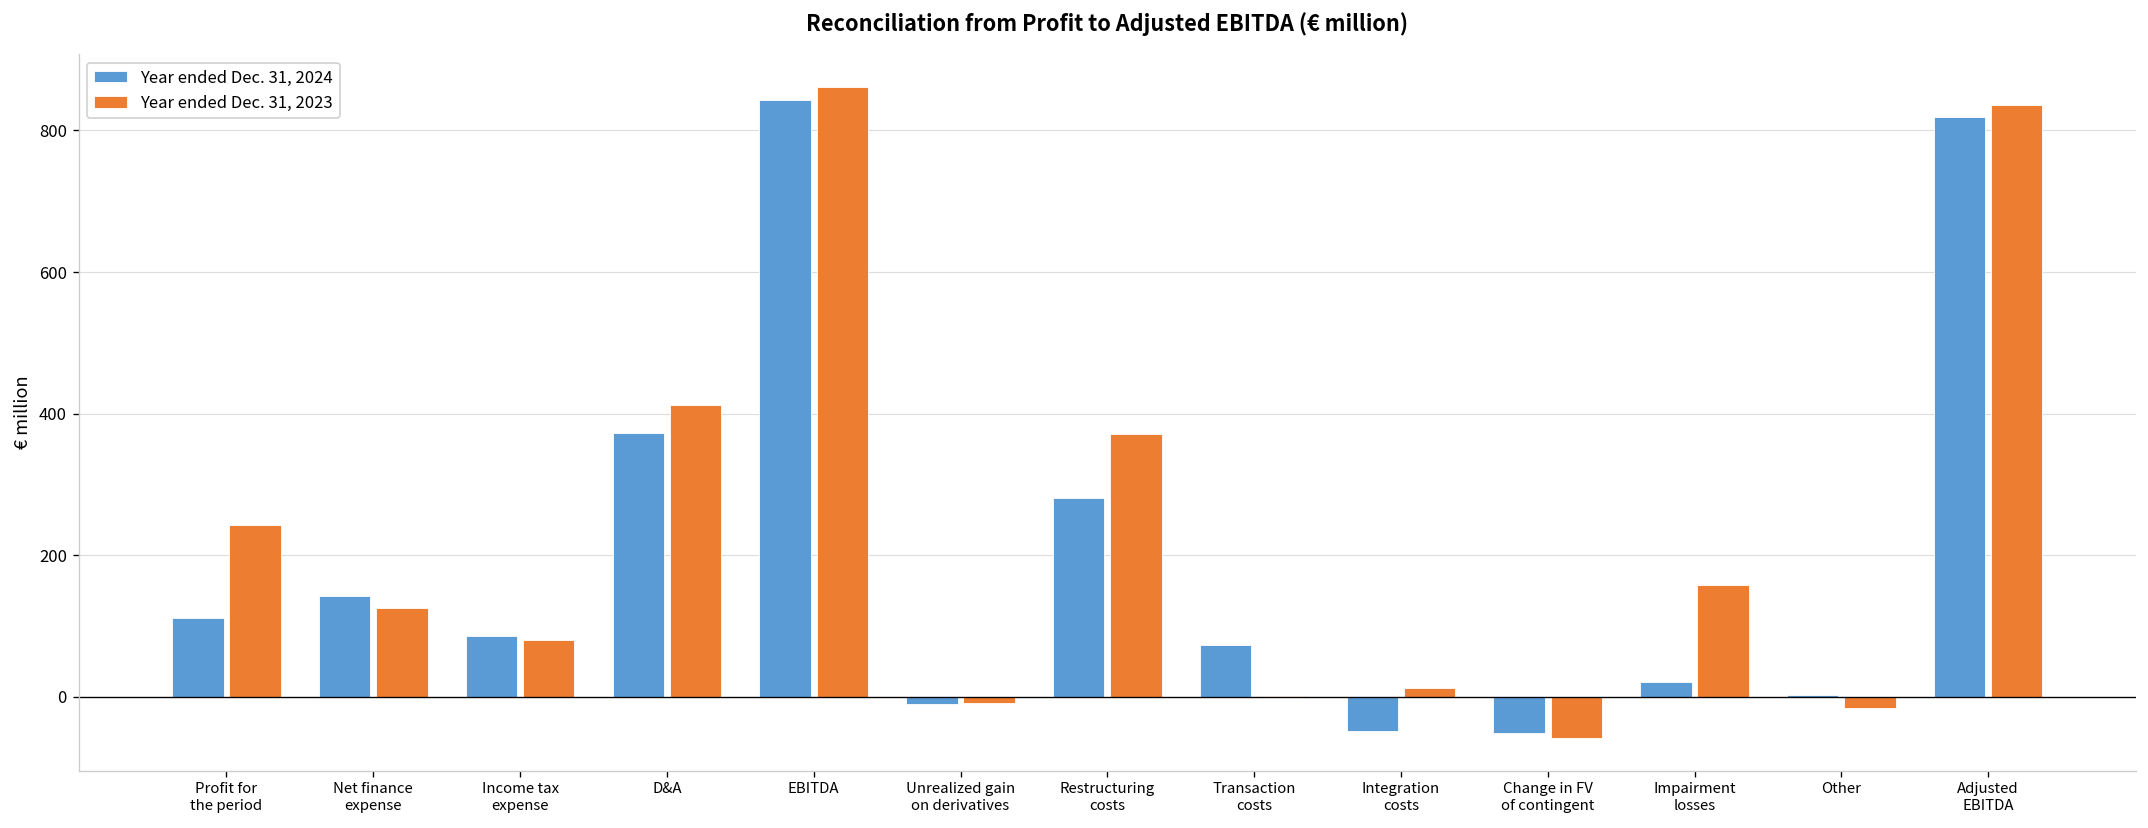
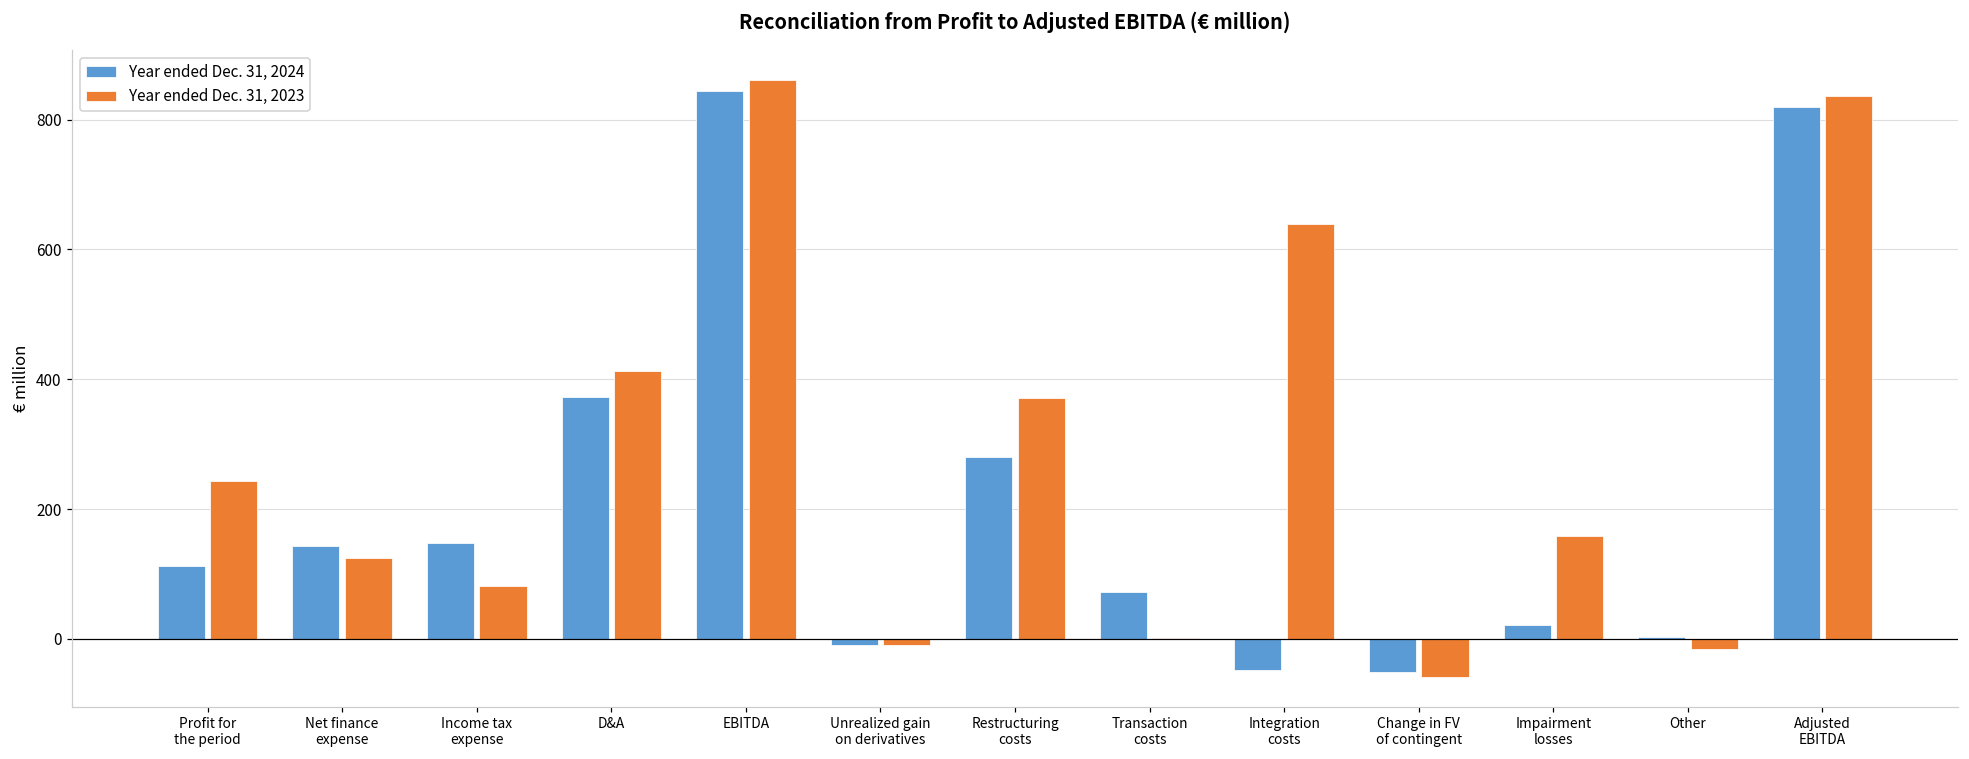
  {
    "Year ended Dec. 31, 2024": {
      "Profit for the period": 110,
      "Net finance expense": 140,
-     "Income tax expense": 90,
+     "Income tax expense": 150,
      "D&A": 370,
      "EBITDA": 840,
      "Unrealized gain on derivatives": -10,
      "Restructuring costs": 280,
      "Transaction costs": 70,
      "Integration costs": -50,
      "Change in FV of contingent": -50,
      "Impairment losses": 20,
      "Adjusted EBITDA": 820
    },
    "Year ended Dec. 31, 2023": {
      "Profit for the period": 240,
      "Net finance expense": 130,
      "Income tax expense": 80,
      "D&A": 410,
      "EBITDA": 860,
      "Unrealized gain on derivatives": -10,
      "Restructuring costs": 370,
-     "Integration costs": 10,
+     "Integration costs": 640,
      "Change in FV of contingent": -60,
      "Impairment losses": 160,
      "Other": -20,
      "Adjusted EBITDA": 840
    }
  }
